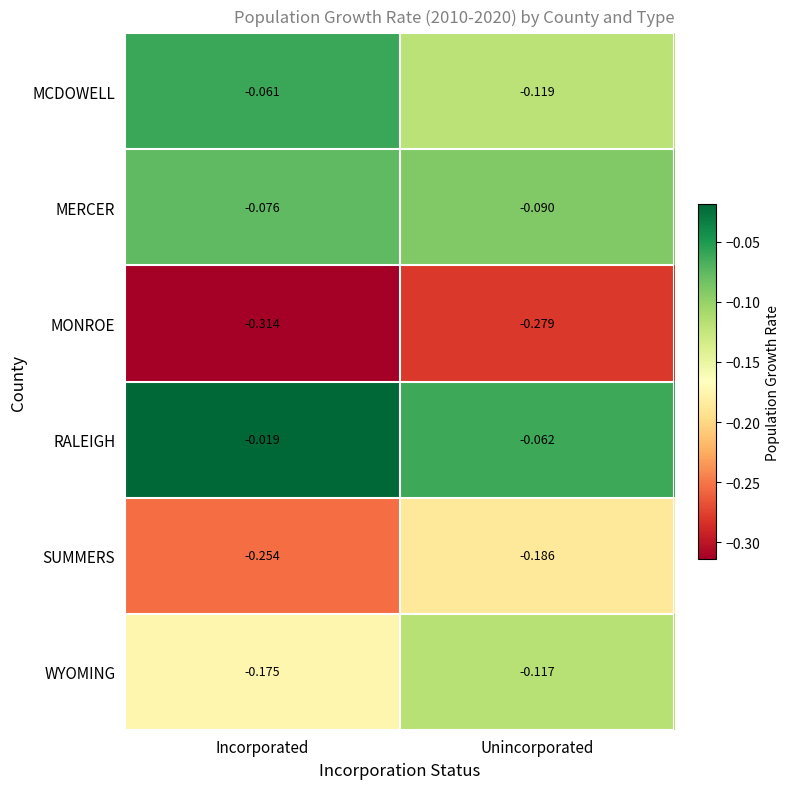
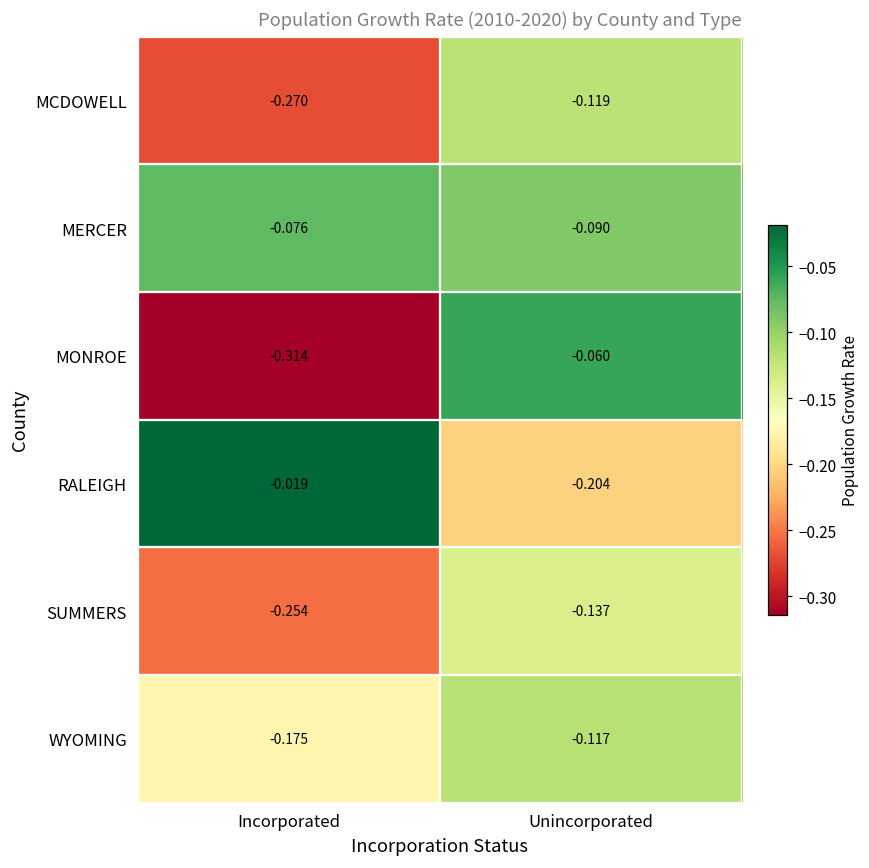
  {
    "MCDOWELL": {
-     "Incorporated": -0.061,
+     "Incorporated": -0.270,
      "Unincorporated": -0.119
    },
    "MERCER": {
      "Incorporated": -0.076,
      "Unincorporated": -0.090
    },
    "MONROE": {
      "Incorporated": -0.314,
-     "Unincorporated": -0.279
+     "Unincorporated": -0.060
    },
    "RALEIGH": {
      "Incorporated": -0.019,
-     "Unincorporated": -0.062
+     "Unincorporated": -0.204
    },
    "SUMMERS": {
      "Incorporated": -0.254,
-     "Unincorporated": -0.186
+     "Unincorporated": -0.137
    },
    "WYOMING": {
      "Incorporated": -0.175,
      "Unincorporated": -0.117
    }
  }
